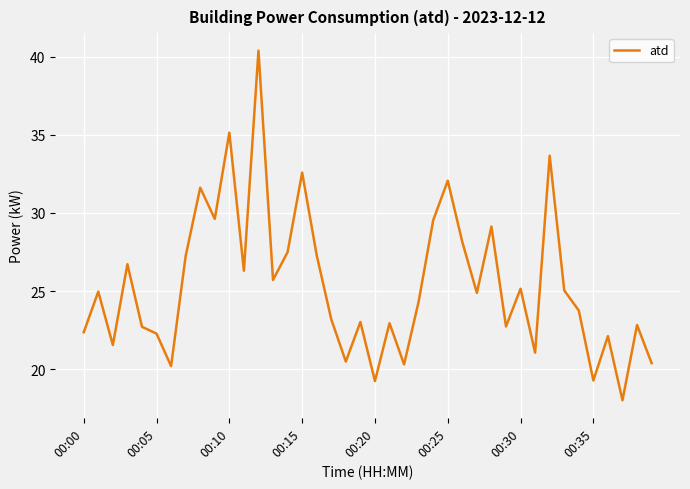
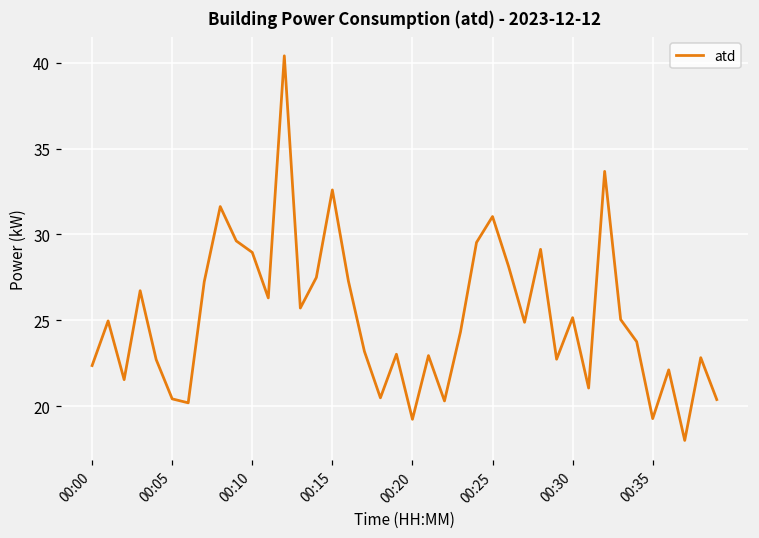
  {
    "00:00": 22.4,
-   "00:05": 22.3,
-   "00:10": 35.2,
+   "00:05": 20.4,
+   "00:10": 29.0,
    "00:15": 32.6,
    "00:20": 19.2,
-   "00:25": 32.1,
+   "00:25": 31.0,
    "00:30": 25.2,
    "00:35": 19.3
  }
